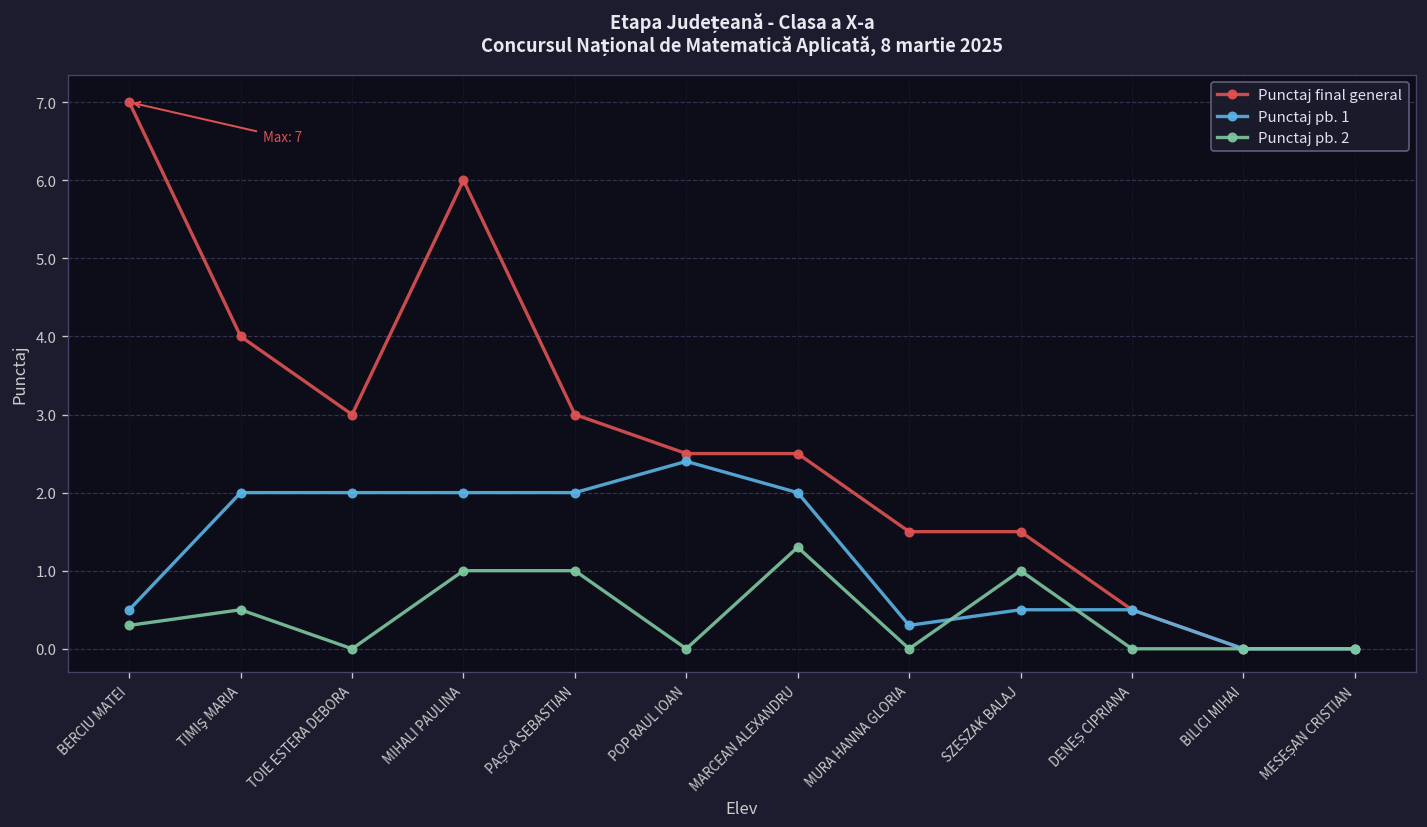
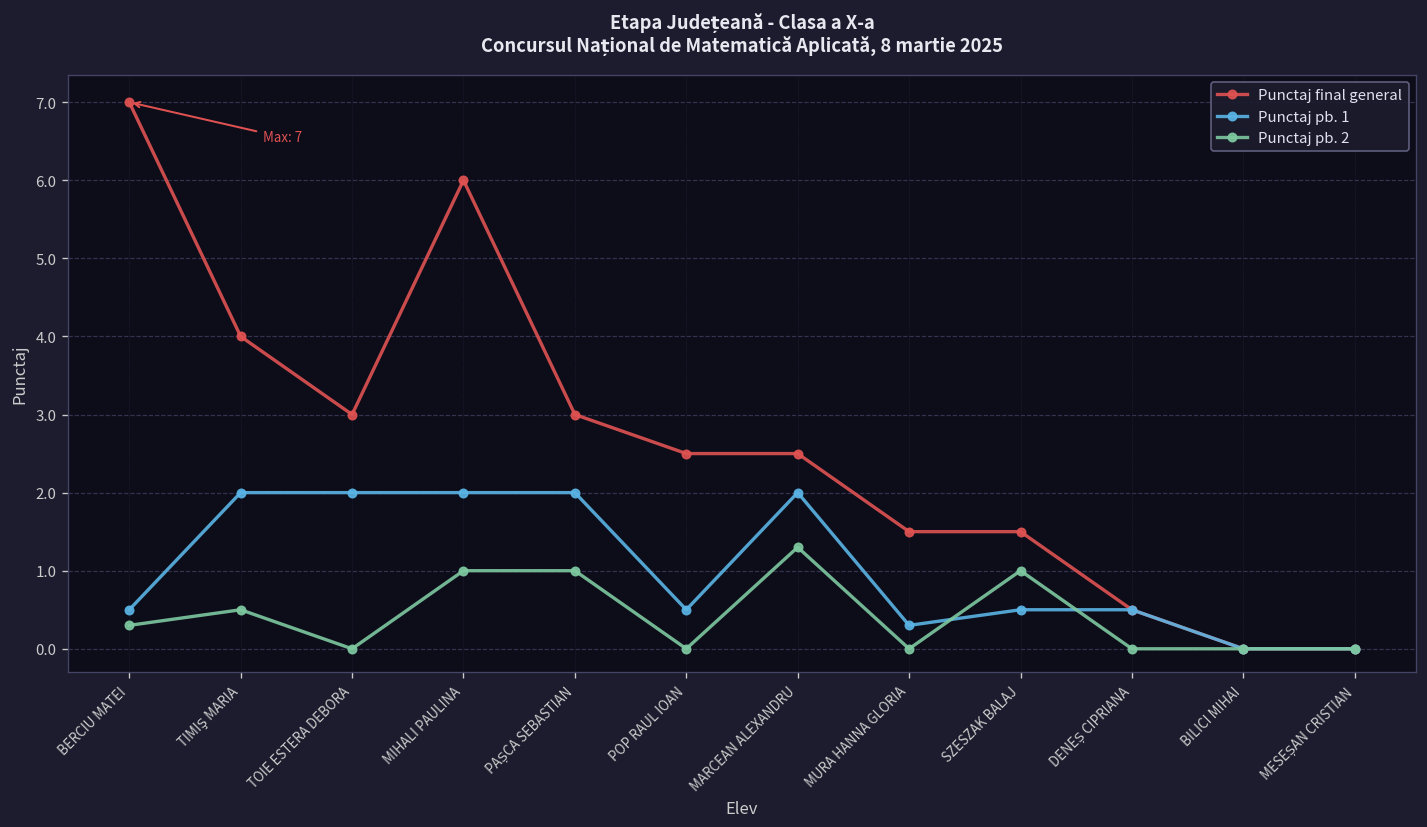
  {
    "Punctaj final general": {
      "BERCIU MATEI": 7
    },
    "Punctaj pb. 1": {
      "BERCIU MATEI": 0.5,
      "TIMIŞ MARIA": 2.0,
      "TOIE ESTERA DEBORA": 2.0,
      "MIHALI PAULINA": 2.0,
      "PAȘCA SEBASTIAN": 2.0,
-     "POP RAUL IOAN": 2.4,
+     "POP RAUL IOAN": 0.5,
      "MARCEAN ALEXANDRU": 2.0,
      "MURA HANNA GLORIA": 0.3,
      "SZESZAK BALAJ": 0.5
    },
    "Punctaj pb. 2": {
      "BERCIU MATEI": 0.3,
      "TIMIŞ MARIA": 0.5,
      "TOIE ESTERA DEBORA": 0.0,
      "MIHALI PAULINA": 1.0,
      "PAȘCA SEBASTIAN": 1.0,
      "POP RAUL IOAN": 0.0,
      "MARCEAN ALEXANDRU": 1.3,
      "MURA HANNA GLORIA": 0.0,
      "SZESZAK BALAJ": 1.0,
      "DENEȘ CIPRIANA": 0.0
    }
  }
